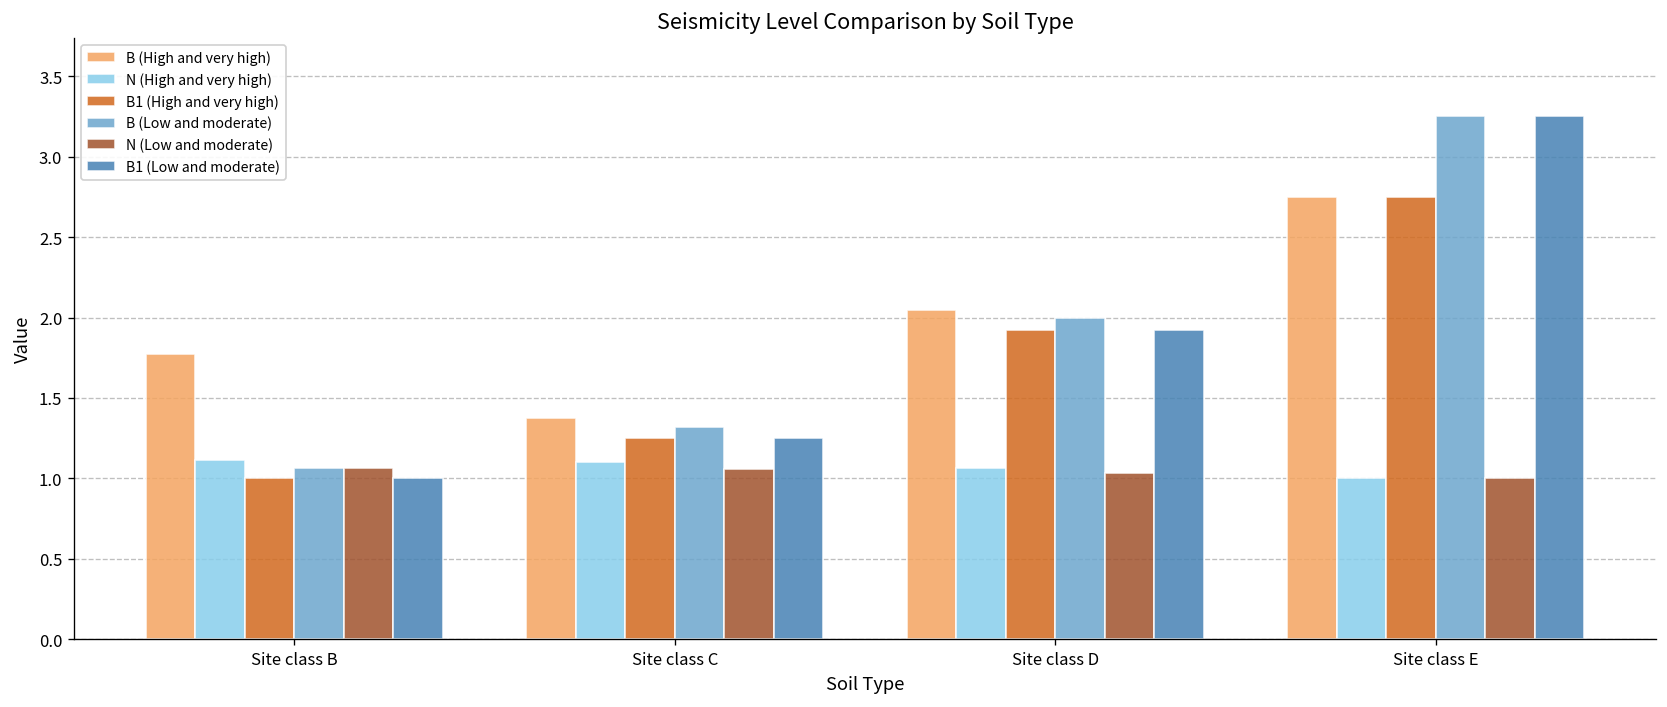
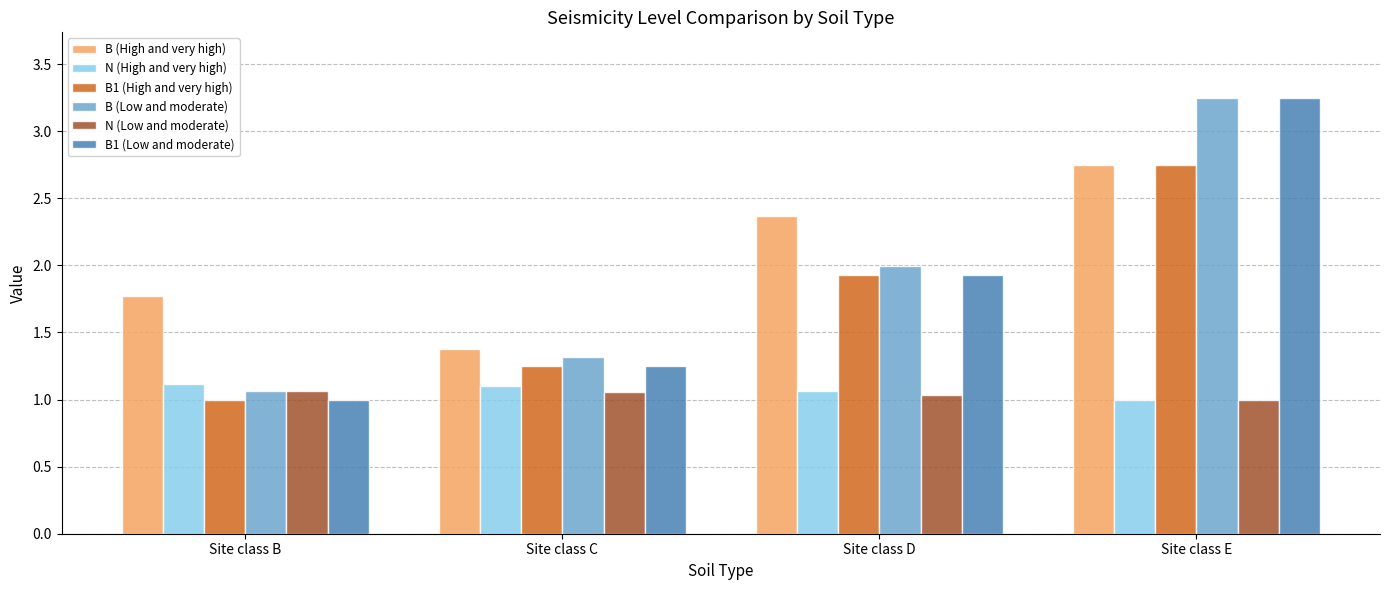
  {
    "B (High and very high)": {
      "Site class B": 1.77,
      "Site class C": 1.38,
-     "Site class D": 2.05,
+     "Site class D": 2.37,
      "Site class E": 2.75
    }
  }
